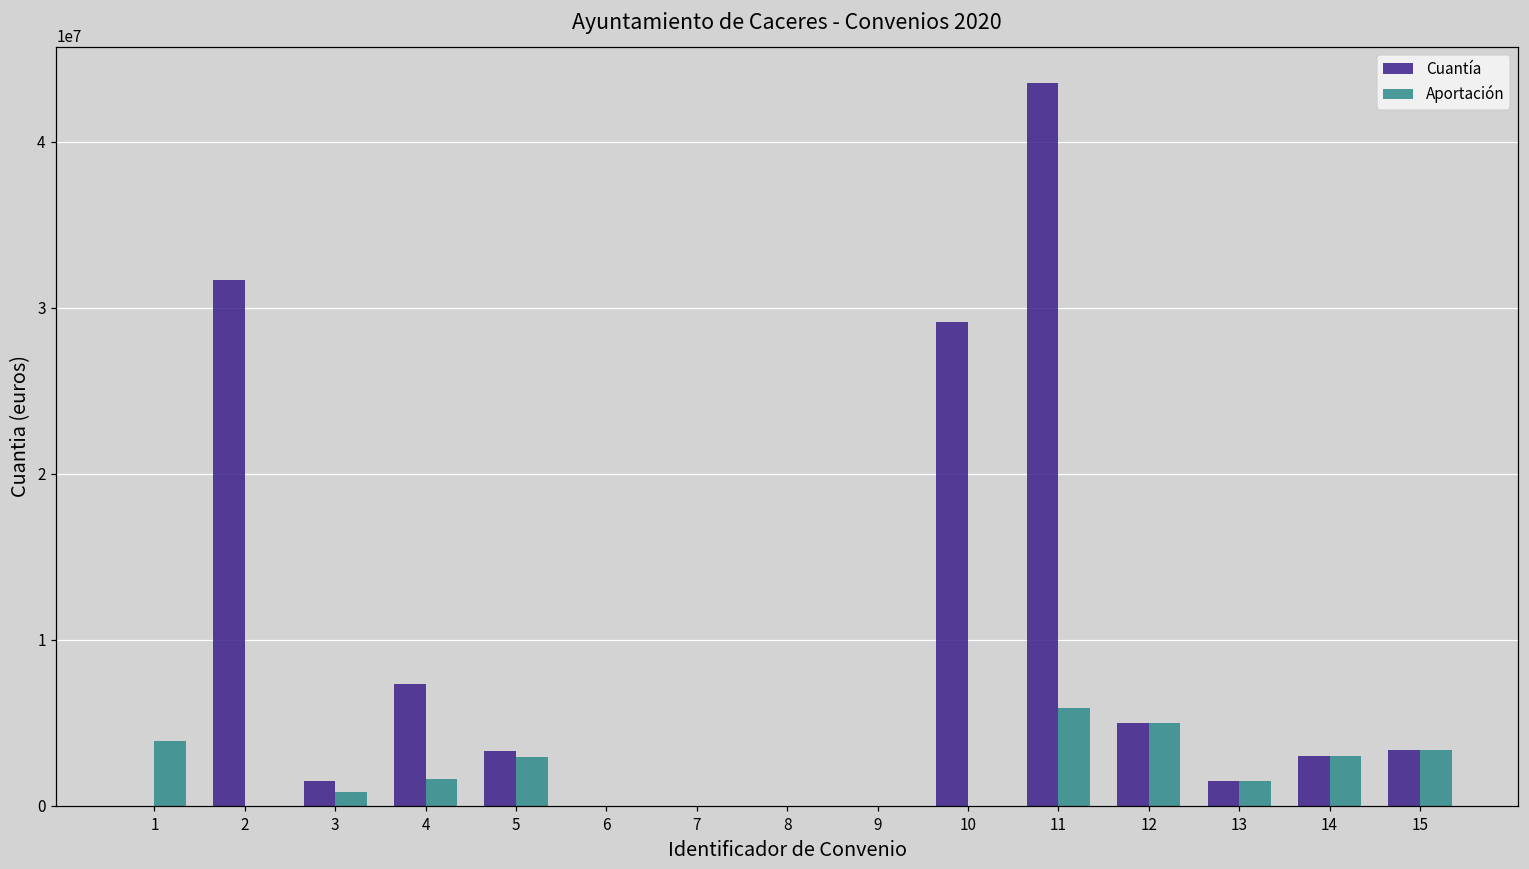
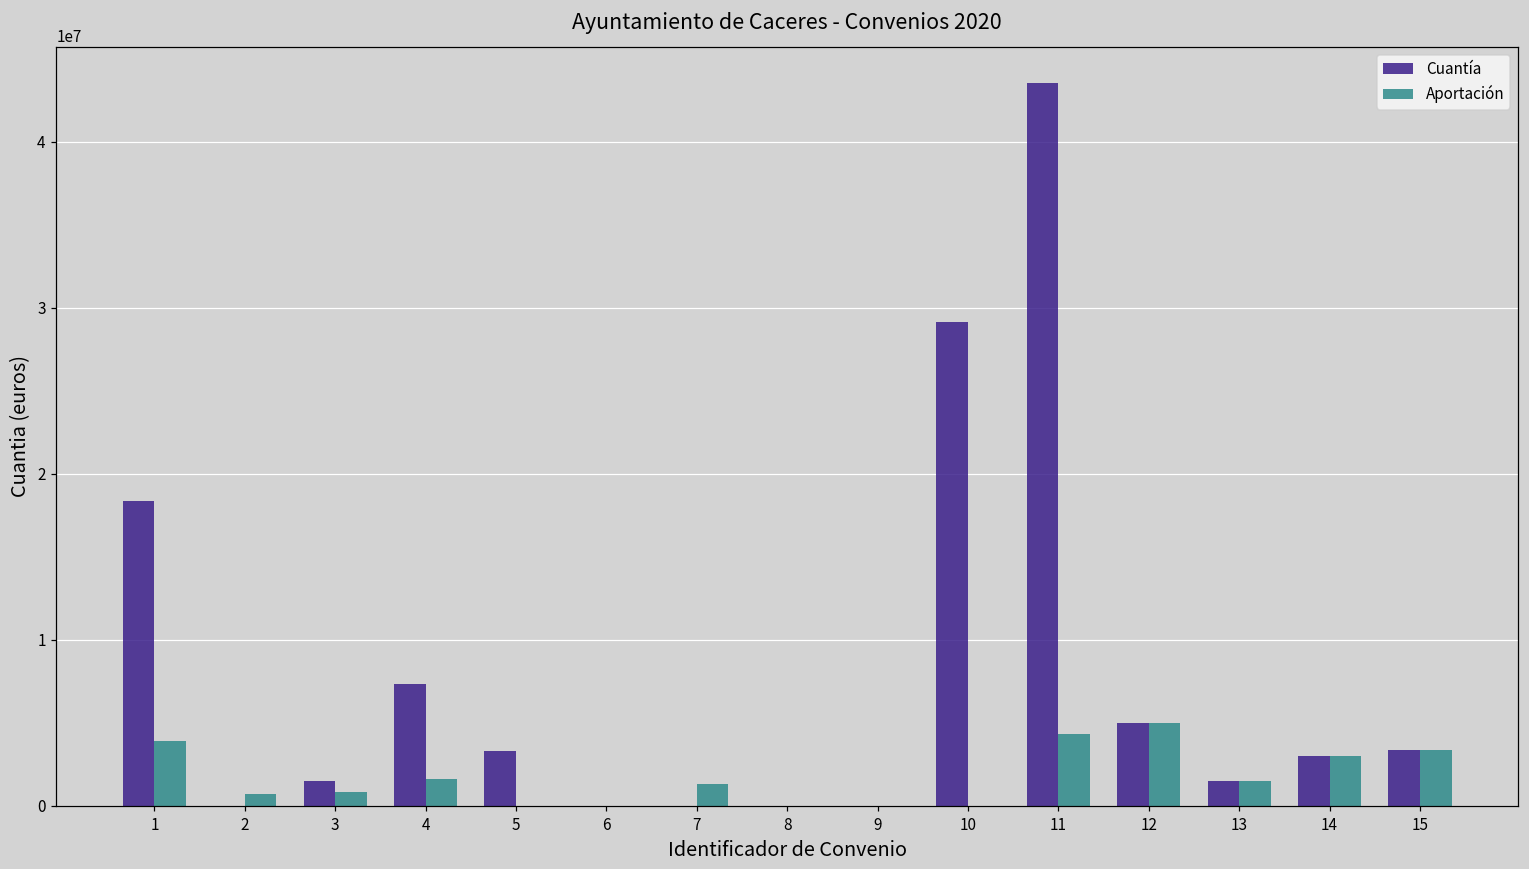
  {
    "Cuantía": {
-     "1": 0,
-     "2": 31600000,
+     "1": 18400000,
+     "2": 0,
      "3": 1500000,
      "4": 7300000,
      "5": 3300000,
      "6": 0,
      "7": 0,
      "8": 0,
      "9": 0,
      "10": 29100000,
      "11": 43500000,
      "12": 5000000,
      "13": 1500000,
      "14": 3000000,
      "15": 3400000
    },
    "Aportación": {
      "1": 3900000,
-     "2": 0,
+     "2": 700000,
      "3": 900000,
      "4": 1600000,
-     "5": 3000000,
+     "5": 0,
      "6": 0,
-     "7": 0,
+     "7": 1300000,
      "8": 0,
      "9": 0,
      "10": 0,
-     "11": 5900000,
+     "11": 4400000,
      "12": 5000000,
      "13": 1500000,
      "14": 3000000,
      "15": 3400000
    }
  }
